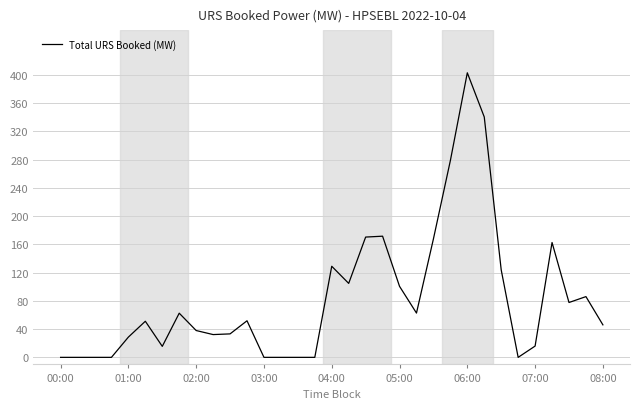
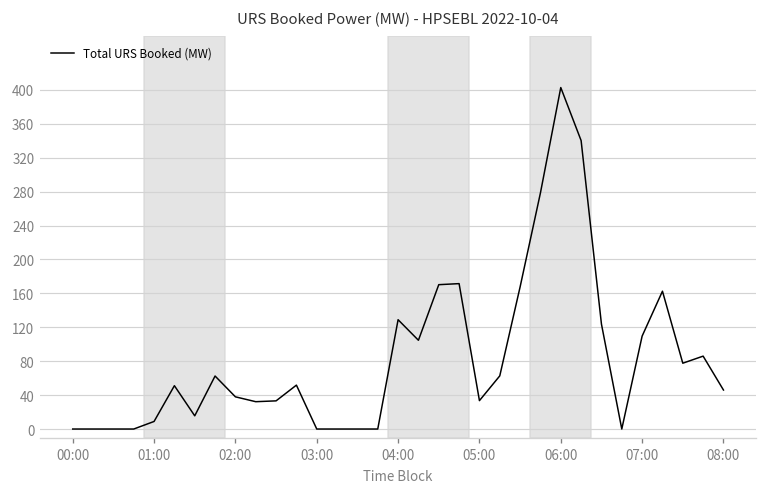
  {
    "00:00": 0,
-   "01:00": 30,
+   "01:00": 10,
    "02:00": 40,
    "03:00": 0,
    "04:00": 130,
-   "05:00": 100,
+   "05:00": 30,
    "06:00": 400,
-   "07:00": 20,
+   "07:00": 110,
    "08:00": 50
  }
